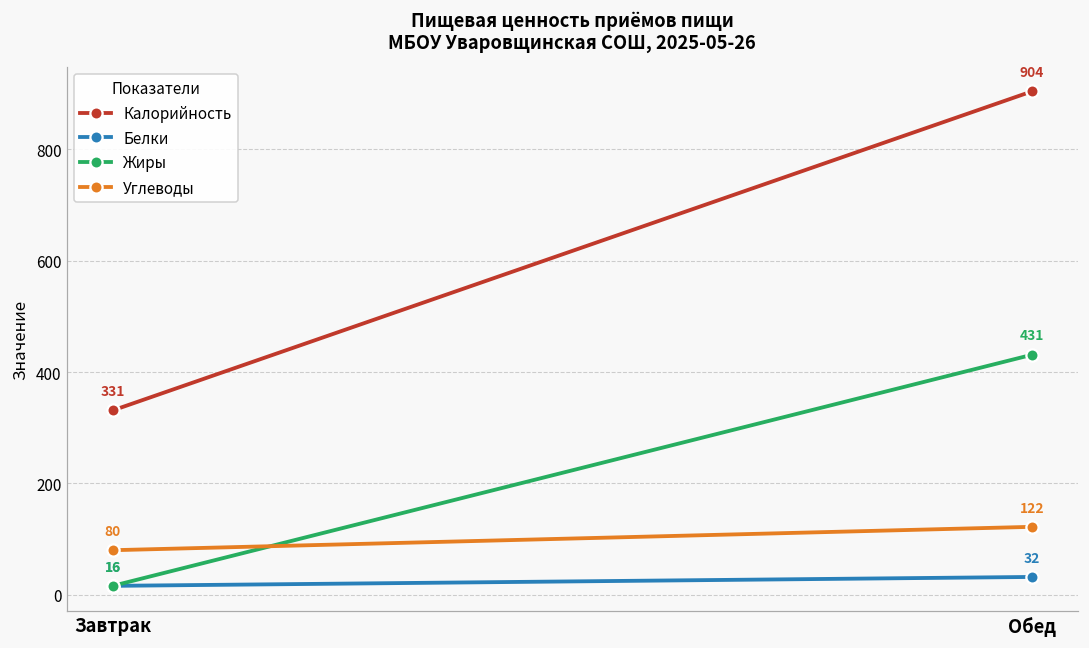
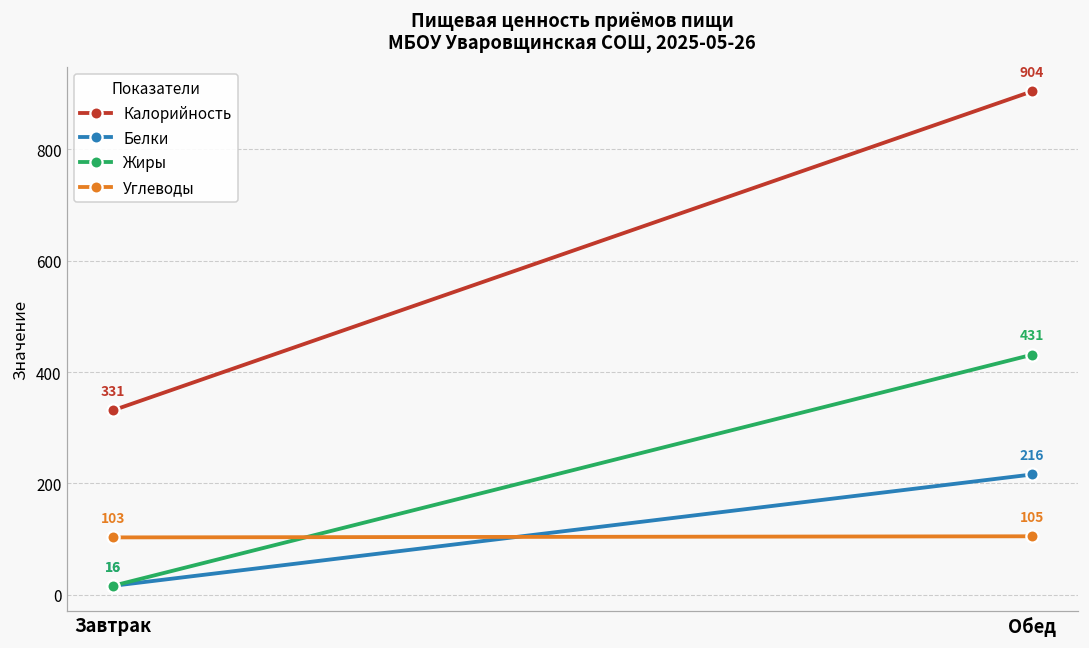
  {
    "Калорийность": {
      "Завтрак": 331,
      "Обед": 904
    },
    "Белки": {
-     "Обед": 32
+     "Обед": 216
    },
    "Жиры": {
      "Обед": 431
    },
    "Углеводы": {
-     "Завтрак": 80,
-     "Обед": 122
+     "Завтрак": 103,
+     "Обед": 105
    }
  }
